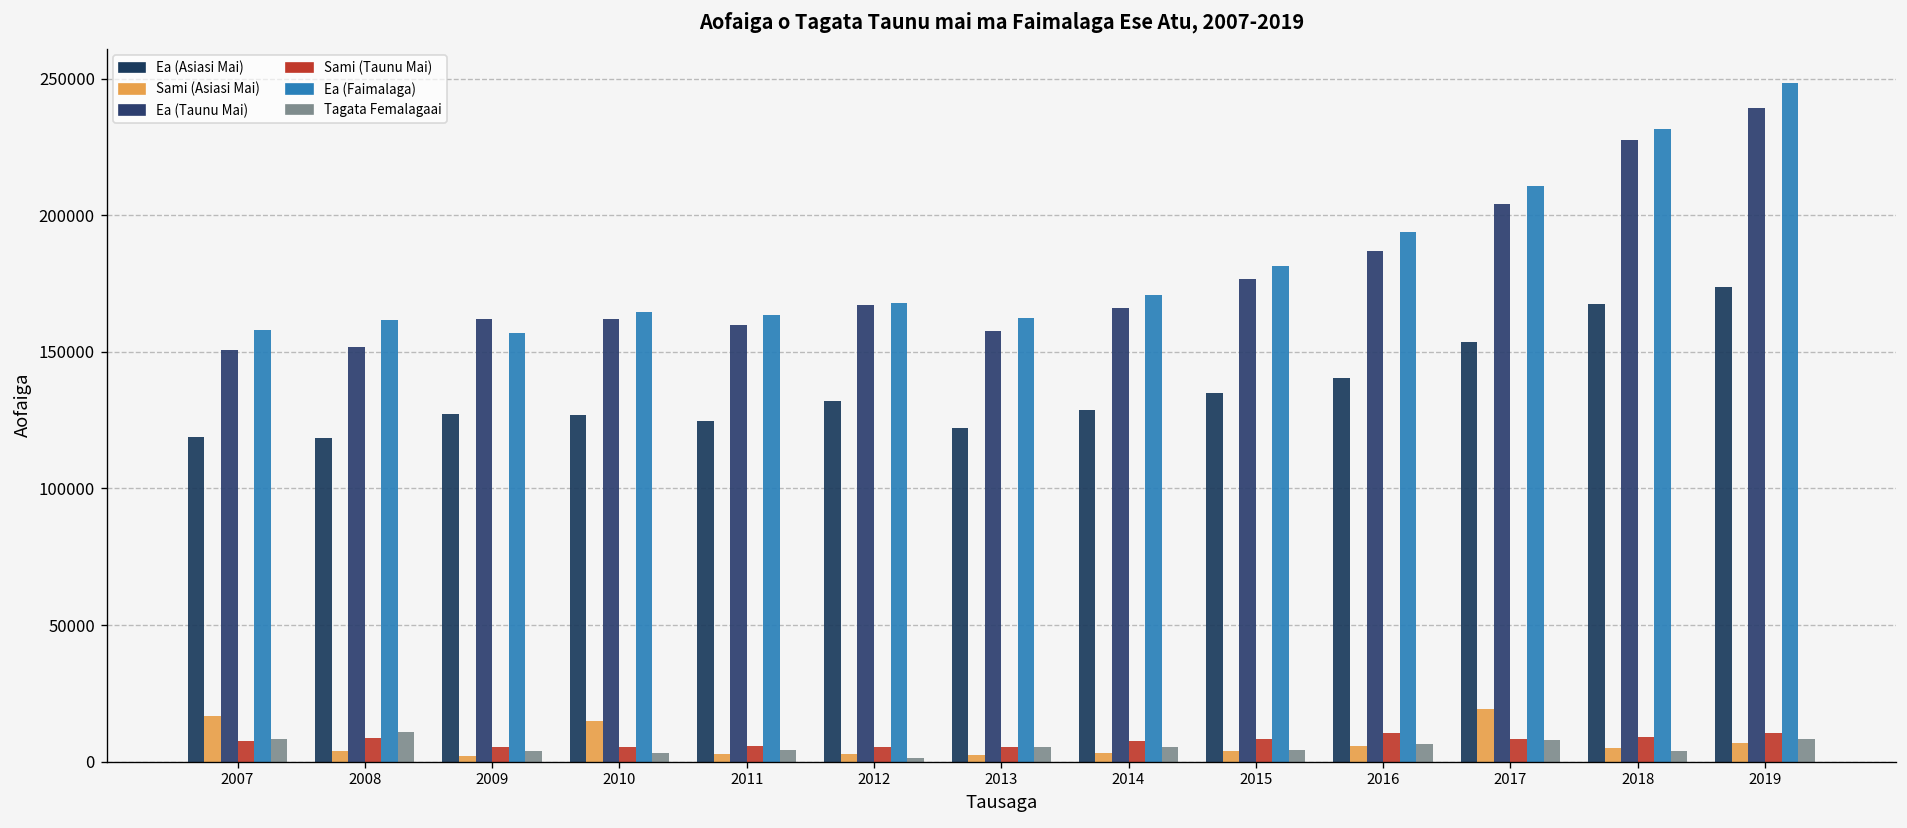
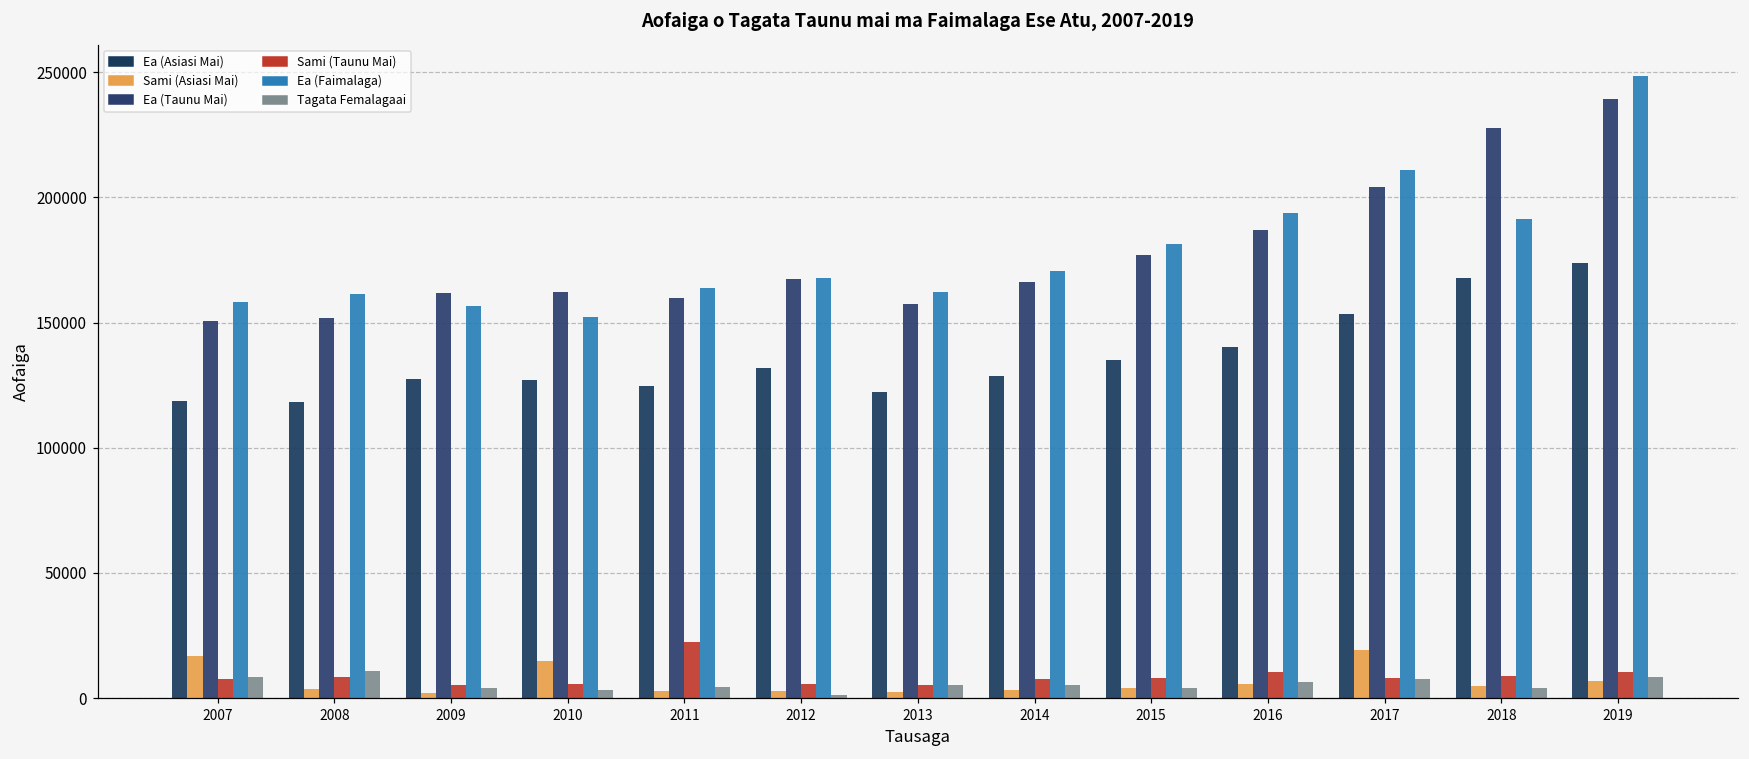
  {
    "Sami (Asiasi Mai)": {
      "2007": 17000,
      "2008": 4000,
      "2009": 2000,
      "2010": 15000,
      "2011": 3000,
      "2012": 3000,
      "2013": 3000,
      "2014": 3000,
      "2015": 4000,
      "2016": 6000,
      "2017": 19000,
      "2018": 5000,
      "2019": 7000
    },
    "Sami (Taunu Mai)": {
      "2007": 8000,
      "2008": 9000,
      "2009": 5000,
      "2010": 6000,
-     "2011": 6000,
+     "2011": 22000,
      "2012": 6000,
      "2013": 5000,
      "2014": 8000,
      "2015": 8000,
      "2016": 11000,
      "2017": 8000,
      "2018": 9000,
      "2019": 11000
    },
    "Ea (Faimalaga)": {
      "2007": 158000,
      "2008": 161000,
      "2009": 157000,
-     "2010": 164000,
+     "2010": 152000,
      "2011": 164000,
      "2012": 168000,
      "2013": 162000,
      "2014": 171000,
      "2015": 181000,
      "2016": 194000,
      "2017": 211000,
-     "2018": 232000,
+     "2018": 191000,
      "2019": 248000
    },
    "Tagata Femalagaai": {
      "2007": 8000,
      "2008": 11000,
      "2009": 4000,
      "2010": 3000,
      "2011": 4000,
      "2012": 1000,
      "2013": 5000,
      "2014": 5000,
      "2015": 4000,
      "2016": 6000,
      "2017": 8000,
      "2018": 4000,
      "2019": 8000
    }
  }
